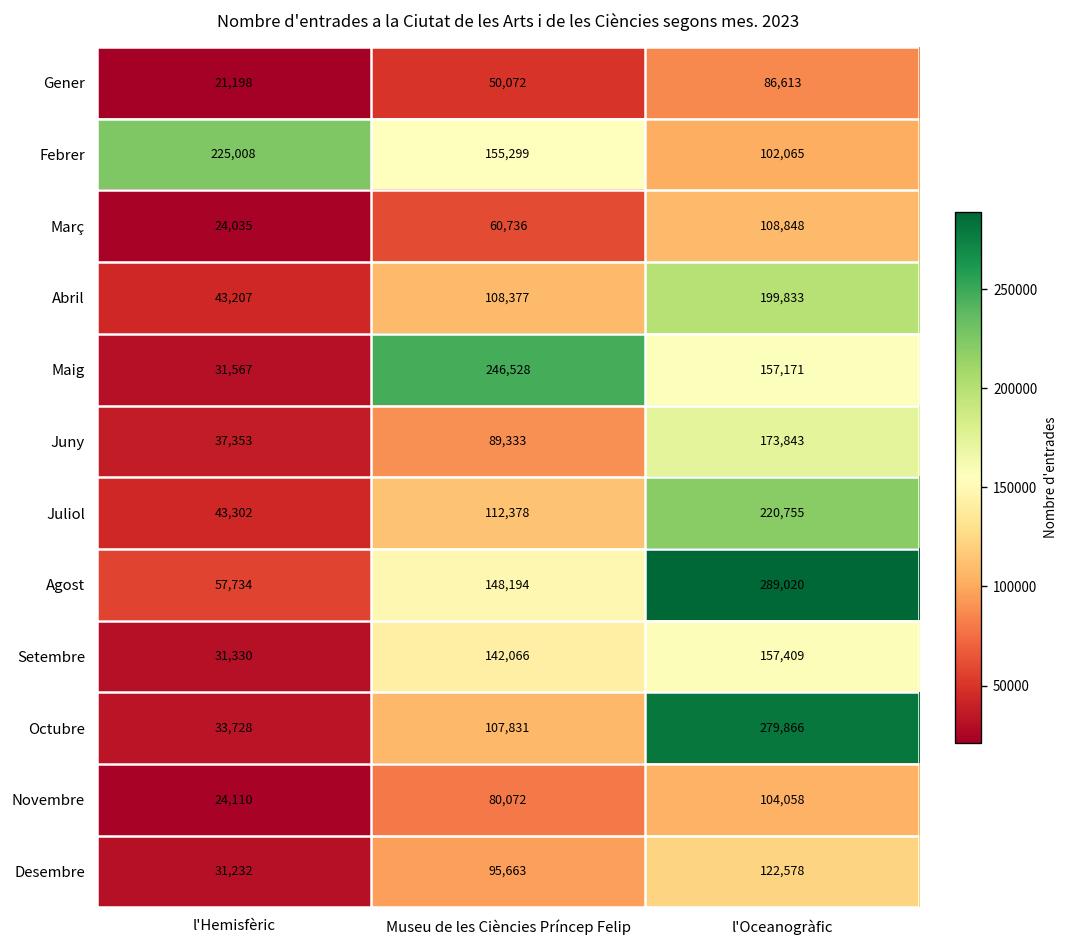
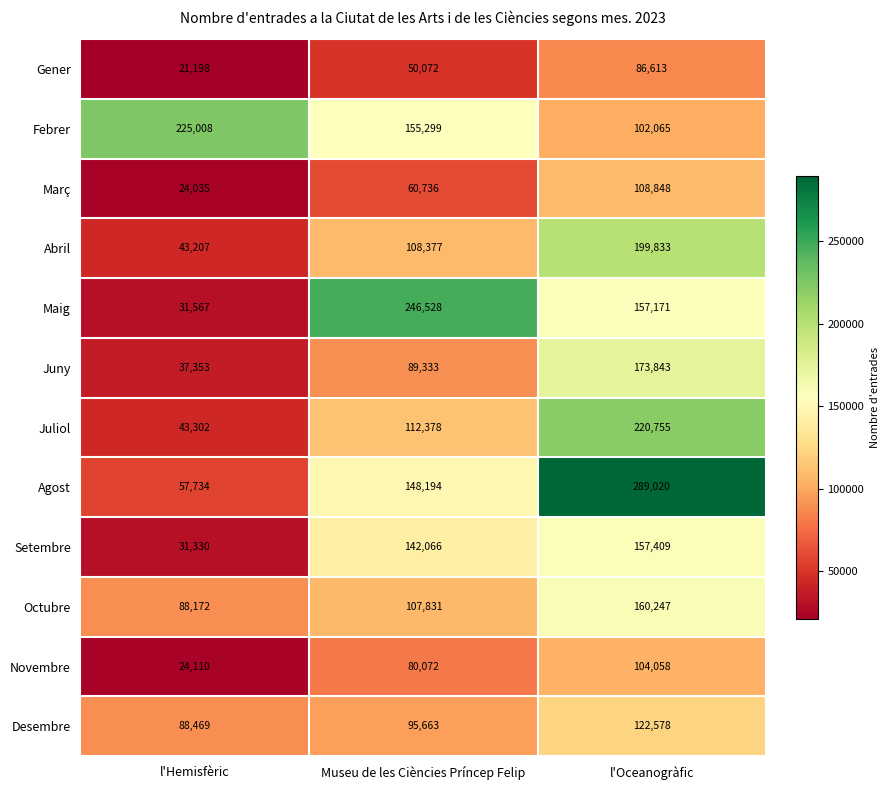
  {
    "Gener": {
      "l'Hemisfèric": "21,198",
      "Museu de les Ciències Príncep Felip": "50,072",
      "l'Oceanogràfic": "86,613"
    },
    "Febrer": {
      "l'Hemisfèric": "225,008",
      "Museu de les Ciències Príncep Felip": "155,299",
      "l'Oceanogràfic": "102,065"
    },
    "Març": {
      "l'Hemisfèric": "24,035",
      "Museu de les Ciències Príncep Felip": "60,736",
      "l'Oceanogràfic": "108,848"
    },
    "Abril": {
      "l'Hemisfèric": "43,207",
      "Museu de les Ciències Príncep Felip": "108,377",
      "l'Oceanogràfic": "199,833"
    },
    "Maig": {
      "l'Hemisfèric": "31,567",
      "Museu de les Ciències Príncep Felip": "246,528",
      "l'Oceanogràfic": "157,171"
    },
    "Juny": {
      "l'Hemisfèric": "37,353",
      "Museu de les Ciències Príncep Felip": "89,333",
      "l'Oceanogràfic": "173,843"
    },
    "Juliol": {
      "l'Hemisfèric": "43,302",
      "Museu de les Ciències Príncep Felip": "112,378",
      "l'Oceanogràfic": "220,755"
    },
    "Agost": {
      "l'Hemisfèric": "57,734",
      "Museu de les Ciències Príncep Felip": "148,194",
      "l'Oceanogràfic": "289,020"
    },
    "Setembre": {
      "l'Hemisfèric": "31,330",
      "Museu de les Ciències Príncep Felip": "142,066",
      "l'Oceanogràfic": "157,409"
    },
    "Octubre": {
-     "l'Hemisfèric": "33,728",
+     "l'Hemisfèric": "88,172",
      "Museu de les Ciències Príncep Felip": "107,831",
-     "l'Oceanogràfic": "279,866"
+     "l'Oceanogràfic": "160,247"
    },
    "Novembre": {
      "l'Hemisfèric": "24,110",
      "Museu de les Ciències Príncep Felip": "80,072",
      "l'Oceanogràfic": "104,058"
    },
    "Desembre": {
-     "l'Hemisfèric": "31,232",
+     "l'Hemisfèric": "88,469",
      "Museu de les Ciències Príncep Felip": "95,663",
      "l'Oceanogràfic": "122,578"
    }
  }
